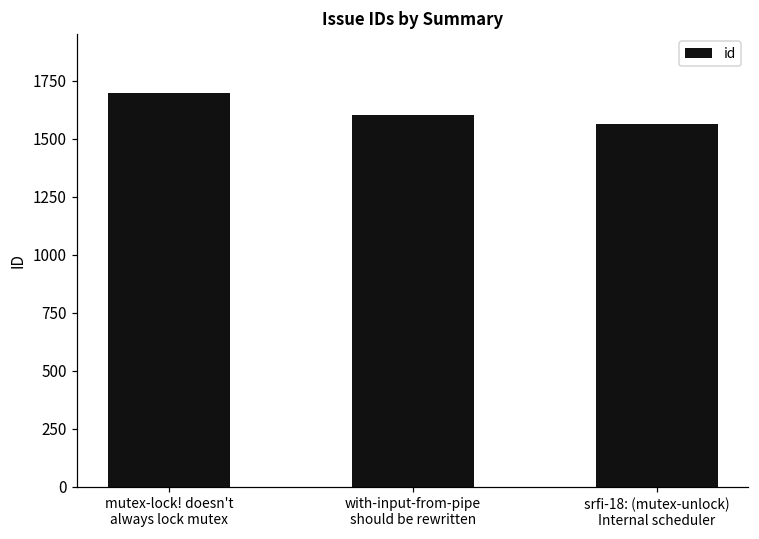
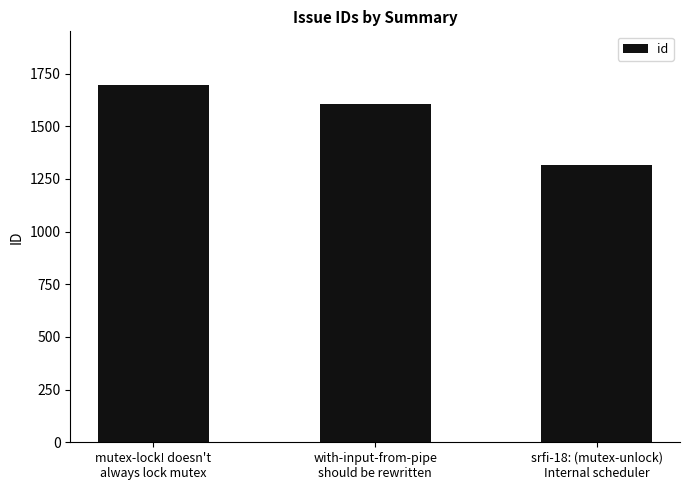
  {
    "mutex-lock! doesn't always lock mutex": 1700,
    "with-input-from-pipe should be rewritten": 1610,
-   "srfi-18: (mutex-unlock) Internal scheduler": 1560
+   "srfi-18: (mutex-unlock) Internal scheduler": 1320
  }
